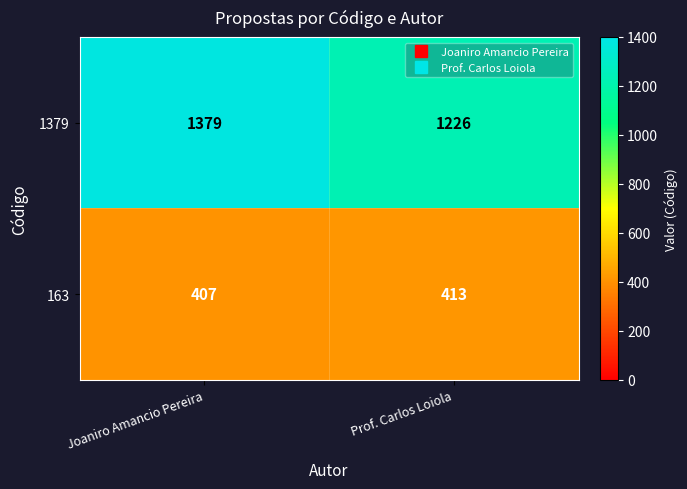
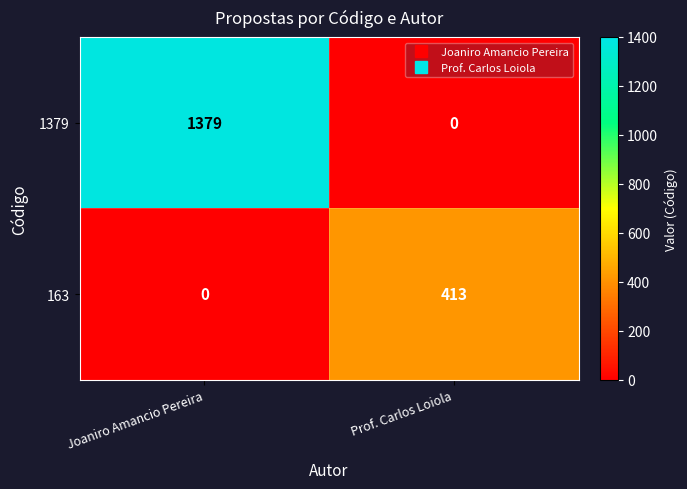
  {
    "1379": {
      "Joaniro Amancio Pereira": 1379,
-     "Prof. Carlos Loiola": 1226
+     "Prof. Carlos Loiola": 0
    },
    "163": {
-     "Joaniro Amancio Pereira": 407,
+     "Joaniro Amancio Pereira": 0,
      "Prof. Carlos Loiola": 413
    }
  }
